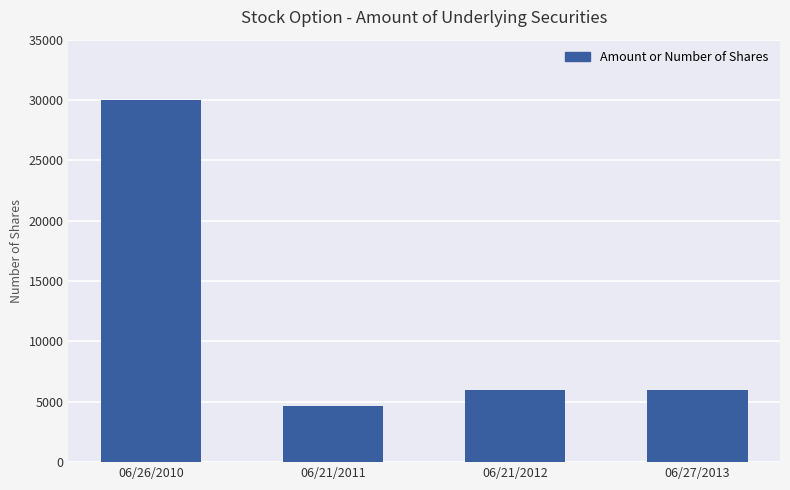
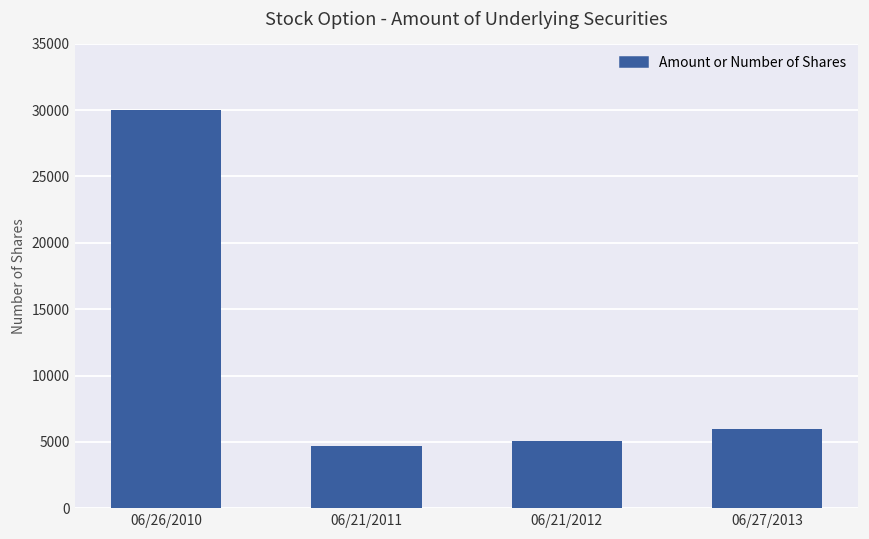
  {
    "06/26/2010": 30000,
    "06/21/2011": 4700,
-   "06/21/2012": 6000,
+   "06/21/2012": 5100,
    "06/27/2013": 6000
  }
